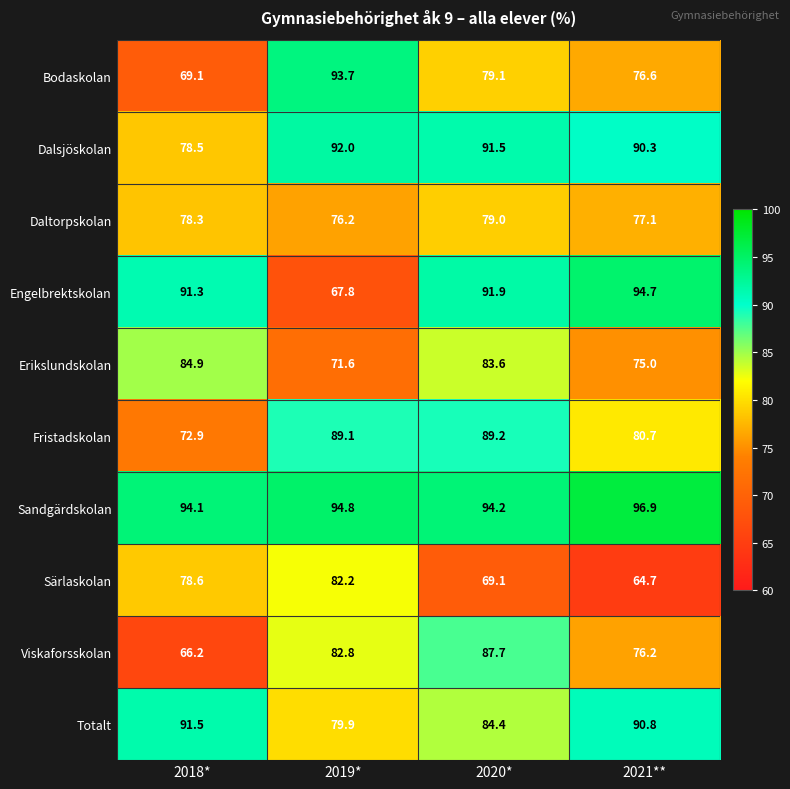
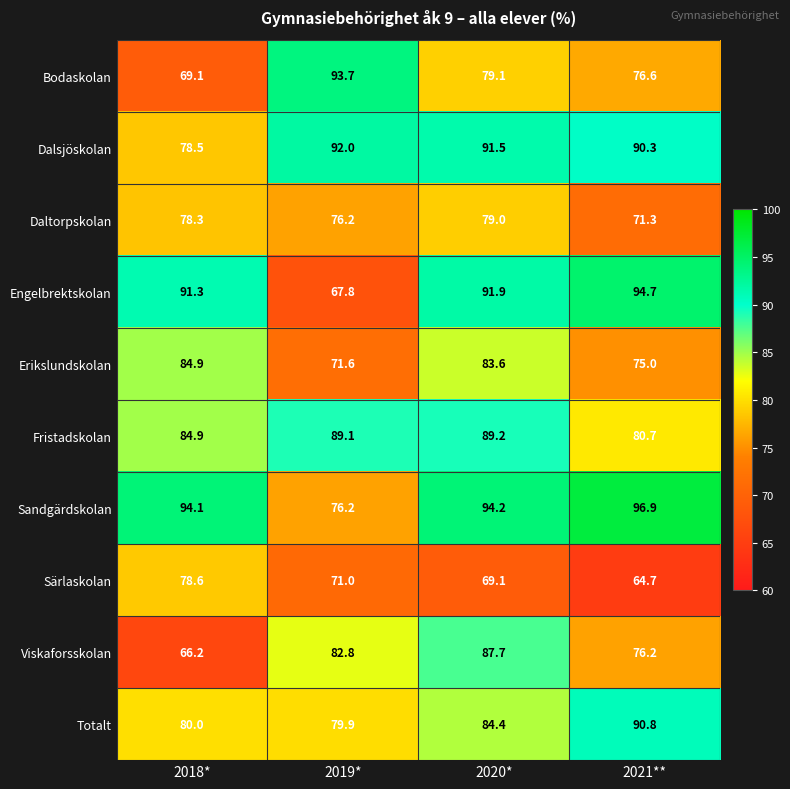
  {
    "Bodaskolan": {
      "2018*": 69.1,
      "2019*": 93.7,
      "2020*": 79.1,
      "2021**": 76.6
    },
    "Dalsjöskolan": {
      "2018*": 78.5,
      "2019*": 92.0,
      "2020*": 91.5,
      "2021**": 90.3
    },
    "Daltorpskolan": {
      "2018*": 78.3,
      "2019*": 76.2,
      "2020*": 79.0,
-     "2021**": 77.1
+     "2021**": 71.3
    },
    "Engelbrektskolan": {
      "2018*": 91.3,
      "2019*": 67.8,
      "2020*": 91.9,
      "2021**": 94.7
    },
    "Erikslundskolan": {
      "2018*": 84.9,
      "2019*": 71.6,
      "2020*": 83.6,
      "2021**": 75.0
    },
    "Fristadskolan": {
-     "2018*": 72.9,
+     "2018*": 84.9,
      "2019*": 89.1,
      "2020*": 89.2,
      "2021**": 80.7
    },
    "Sandgärdskolan": {
      "2018*": 94.1,
-     "2019*": 94.8,
+     "2019*": 76.2,
      "2020*": 94.2,
      "2021**": 96.9
    },
    "Särlaskolan": {
      "2018*": 78.6,
-     "2019*": 82.2,
+     "2019*": 71.0,
      "2020*": 69.1,
      "2021**": 64.7
    },
    "Viskaforsskolan": {
      "2018*": 66.2,
      "2019*": 82.8,
      "2020*": 87.7,
      "2021**": 76.2
    },
    "Totalt": {
-     "2018*": 91.5,
+     "2018*": 80.0,
      "2019*": 79.9,
      "2020*": 84.4,
      "2021**": 90.8
    }
  }
